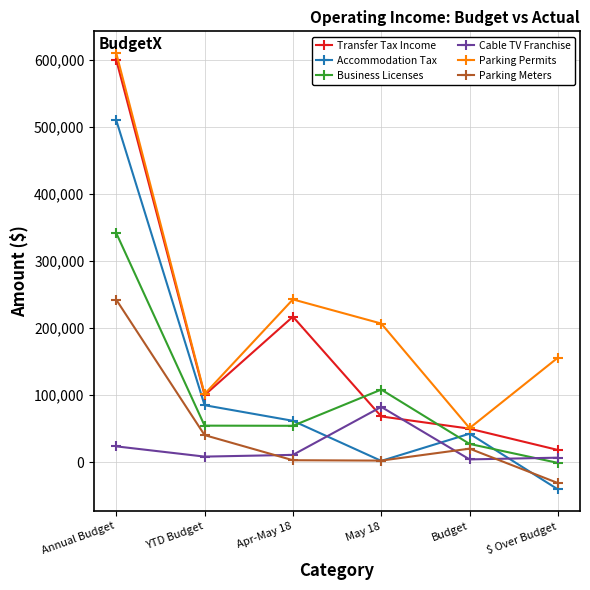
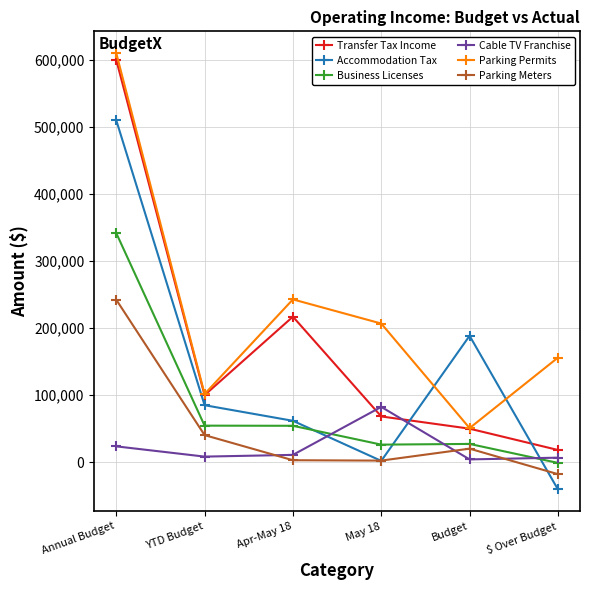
  {
    "Transfer Tax Income": {
      "Annual Budget": "600,000",
      "Apr-May 18": "220,000",
      "May 18": "70,000",
      "$ Over Budget": "20,000"
    },
    "Accommodation Tax": {
      "Annual Budget": "510,000",
      "YTD Budget": "90,000",
      "Apr-May 18": "60,000",
-     "Budget": "40,000",
+     "Budget": "190,000",
      "$ Over Budget": "-40,000"
    },
    "Business Licenses": {
      "Annual Budget": "340,000",
      "YTD Budget": "50,000",
      "Apr-May 18": "50,000",
-     "May 18": "110,000",
+     "May 18": "30,000",
      "Budget": "30,000",
      "$ Over Budget": "0"
    },
    "Cable TV Franchise": {
      "Annual Budget": "20,000",
      "YTD Budget": "10,000",
      "Apr-May 18": "10,000",
      "May 18": "80,000",
      "Budget": "0",
      "$ Over Budget": "10,000"
    },
    "Parking Permits": {
      "Annual Budget": "610,000",
      "Apr-May 18": "240,000",
      "May 18": "210,000",
      "$ Over Budget": "160,000"
    },
    "Parking Meters": {
      "Annual Budget": "240,000",
      "YTD Budget": "40,000",
      "Apr-May 18": "0",
      "Budget": "20,000",
-     "$ Over Budget": "-30,000"
+     "$ Over Budget": "-20,000"
    }
  }
